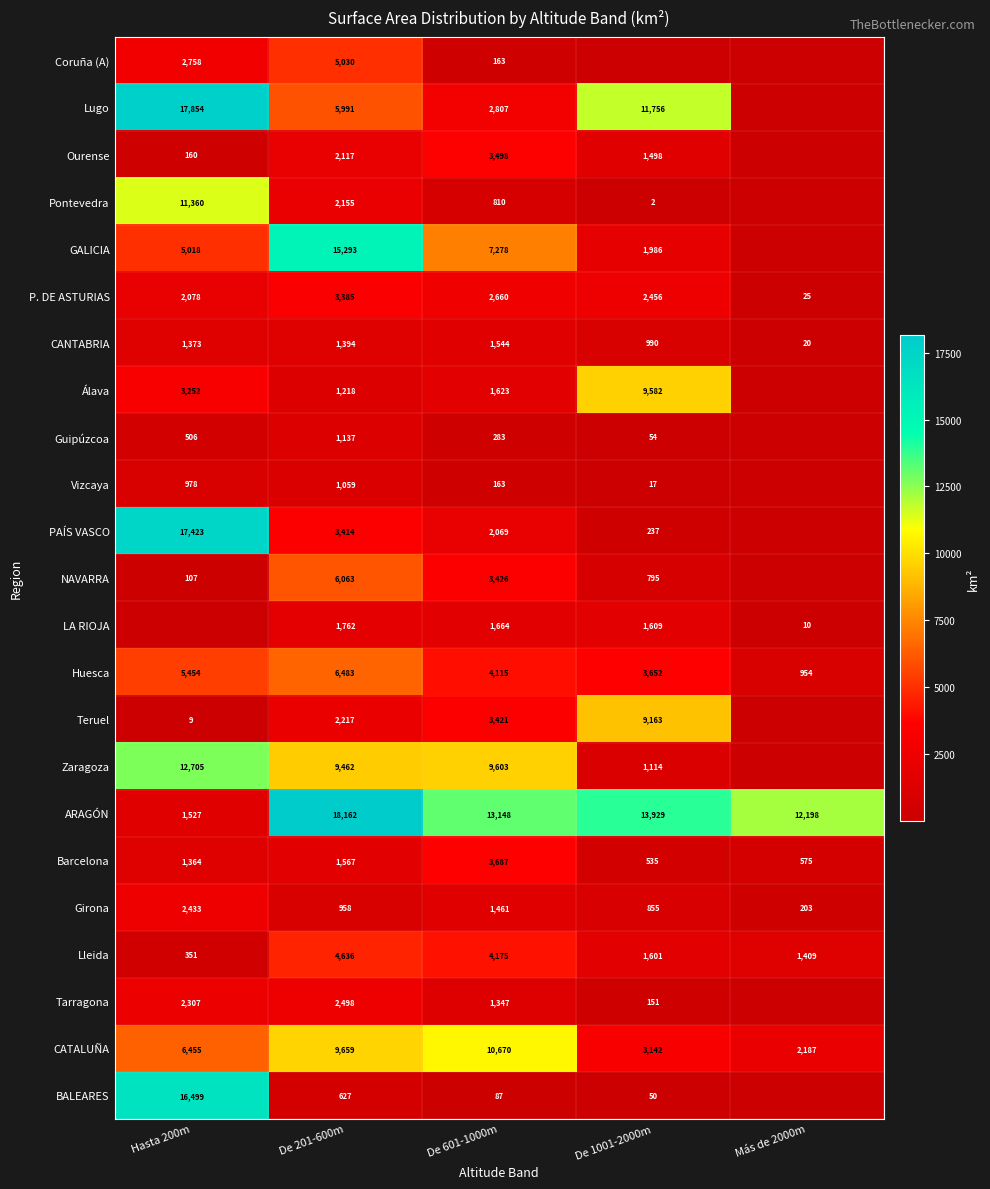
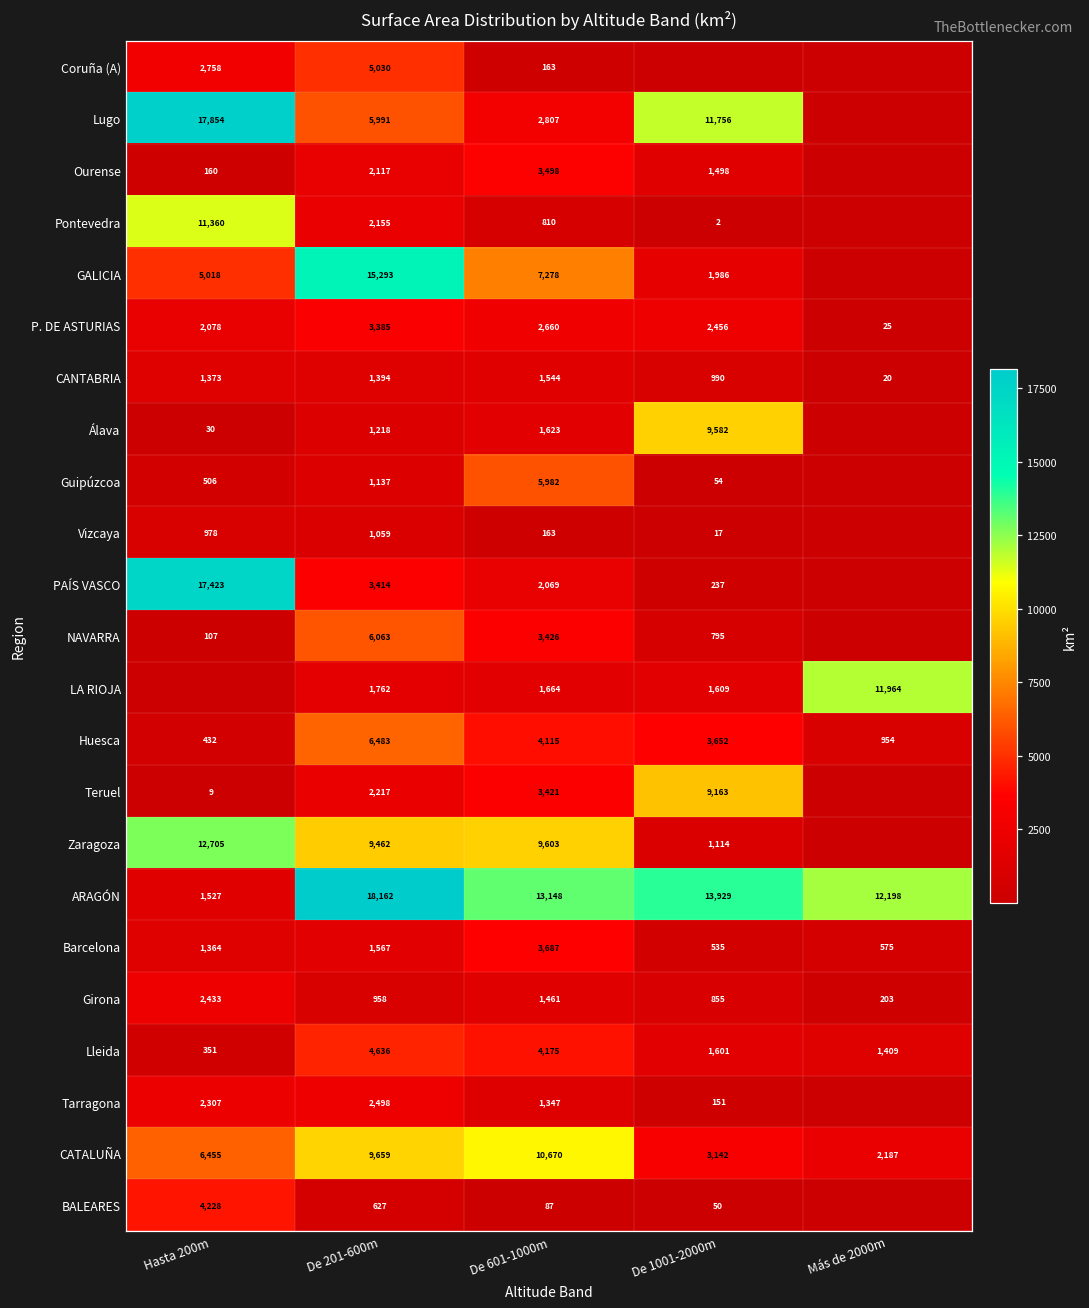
  {
    "Coruña (A)": {
      "Hasta 200m": "2,758",
      "De 201-600m": "5,030",
      "De 601-1000m": "163"
    },
    "Lugo": {
      "Hasta 200m": "17,854",
      "De 201-600m": "5,991",
      "De 601-1000m": "2,807",
      "De 1001-2000m": "11,756"
    },
    "Ourense": {
      "Hasta 200m": "160",
      "De 201-600m": "2,117",
      "De 601-1000m": "3,498",
      "De 1001-2000m": "1,498"
    },
    "Pontevedra": {
      "Hasta 200m": "11,360",
      "De 201-600m": "2,155",
      "De 601-1000m": "810",
      "De 1001-2000m": "2"
    },
    "GALICIA": {
      "Hasta 200m": "5,018",
      "De 201-600m": "15,293",
      "De 601-1000m": "7,278",
      "De 1001-2000m": "1,986"
    },
    "P. DE ASTURIAS": {
      "Hasta 200m": "2,078",
      "De 201-600m": "3,385",
      "De 601-1000m": "2,660",
      "De 1001-2000m": "2,456",
      "Más de 2000m": "25"
    },
    "CANTABRIA": {
      "Hasta 200m": "1,373",
      "De 201-600m": "1,394",
      "De 601-1000m": "1,544",
      "De 1001-2000m": "990",
      "Más de 2000m": "20"
    },
    "Álava": {
-     "Hasta 200m": "3,252",
+     "Hasta 200m": "30",
      "De 201-600m": "1,218",
      "De 601-1000m": "1,623",
      "De 1001-2000m": "9,582"
    },
    "Guipúzcoa": {
      "Hasta 200m": "506",
      "De 201-600m": "1,137",
-     "De 601-1000m": "283",
+     "De 601-1000m": "5,982",
      "De 1001-2000m": "54"
    },
    "Vizcaya": {
      "Hasta 200m": "978",
      "De 201-600m": "1,059",
      "De 601-1000m": "163",
      "De 1001-2000m": "17"
    },
    "PAÍS VASCO": {
      "Hasta 200m": "17,423",
      "De 201-600m": "3,414",
      "De 601-1000m": "2,069",
      "De 1001-2000m": "237"
    },
    "NAVARRA": {
      "Hasta 200m": "107",
      "De 201-600m": "6,063",
      "De 601-1000m": "3,426",
      "De 1001-2000m": "795"
    },
    "LA RIOJA": {
      "De 201-600m": "1,762",
      "De 601-1000m": "1,664",
      "De 1001-2000m": "1,609",
-     "Más de 2000m": "10"
+     "Más de 2000m": "11,964"
    },
    "Huesca": {
-     "Hasta 200m": "5,454",
+     "Hasta 200m": "432",
      "De 201-600m": "6,483",
      "De 601-1000m": "4,115",
      "De 1001-2000m": "3,652",
      "Más de 2000m": "954"
    },
    "Teruel": {
      "Hasta 200m": "9",
      "De 201-600m": "2,217",
      "De 601-1000m": "3,421",
      "De 1001-2000m": "9,163"
    },
    "Zaragoza": {
      "Hasta 200m": "12,705",
      "De 201-600m": "9,462",
      "De 601-1000m": "9,603",
      "De 1001-2000m": "1,114"
    },
    "ARAGÓN": {
      "Hasta 200m": "1,527",
      "De 201-600m": "18,162",
      "De 601-1000m": "13,148",
      "De 1001-2000m": "13,929",
      "Más de 2000m": "12,198"
    },
    "Barcelona": {
      "Hasta 200m": "1,364",
      "De 201-600m": "1,567",
      "De 601-1000m": "3,687",
      "De 1001-2000m": "535",
      "Más de 2000m": "575"
    },
    "Girona": {
      "Hasta 200m": "2,433",
      "De 201-600m": "958",
      "De 601-1000m": "1,461",
      "De 1001-2000m": "855",
      "Más de 2000m": "203"
    },
    "Lleida": {
      "Hasta 200m": "351",
      "De 201-600m": "4,636",
      "De 601-1000m": "4,175",
      "De 1001-2000m": "1,601",
      "Más de 2000m": "1,409"
    },
    "Tarragona": {
      "Hasta 200m": "2,307",
      "De 201-600m": "2,498",
      "De 601-1000m": "1,347",
      "De 1001-2000m": "151"
    },
    "CATALUÑA": {
      "Hasta 200m": "6,455",
      "De 201-600m": "9,659",
      "De 601-1000m": "10,670",
      "De 1001-2000m": "3,142",
      "Más de 2000m": "2,187"
    },
    "BALEARES": {
-     "Hasta 200m": "16,499",
+     "Hasta 200m": "4,228",
      "De 201-600m": "627",
      "De 601-1000m": "87",
      "De 1001-2000m": "50"
    }
  }
